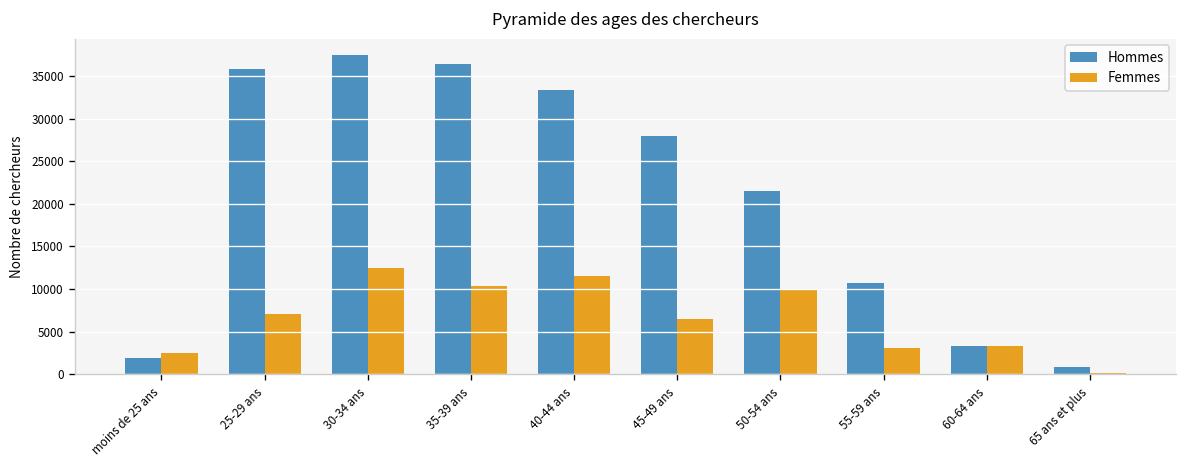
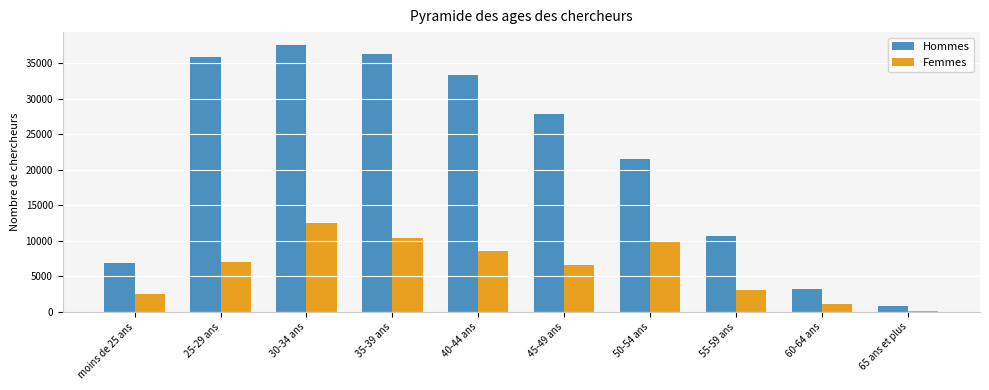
  {
    "Hommes": {
-     "moins de 25 ans": 2000,
+     "moins de 25 ans": 7000,
      "25-29 ans": 36000,
      "30-34 ans": 38000,
      "35-39 ans": 36000,
      "40-44 ans": 33000,
      "45-49 ans": 28000,
      "50-54 ans": 22000,
      "55-59 ans": 11000,
      "60-64 ans": 3000,
      "65 ans et plus": 1000
    },
    "Femmes": {
      "moins de 25 ans": 2000,
      "25-29 ans": 7000,
      "30-34 ans": 12000,
      "35-39 ans": 10000,
-     "40-44 ans": 12000,
+     "40-44 ans": 9000,
      "45-49 ans": 7000,
      "50-54 ans": 10000,
      "55-59 ans": 3000,
-     "60-64 ans": 3000
+     "60-64 ans": 1000
    }
  }
